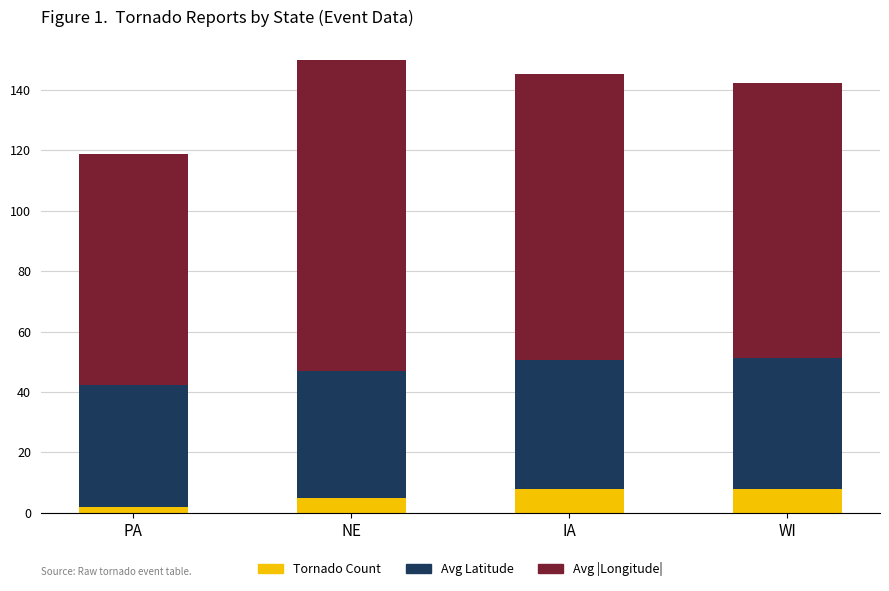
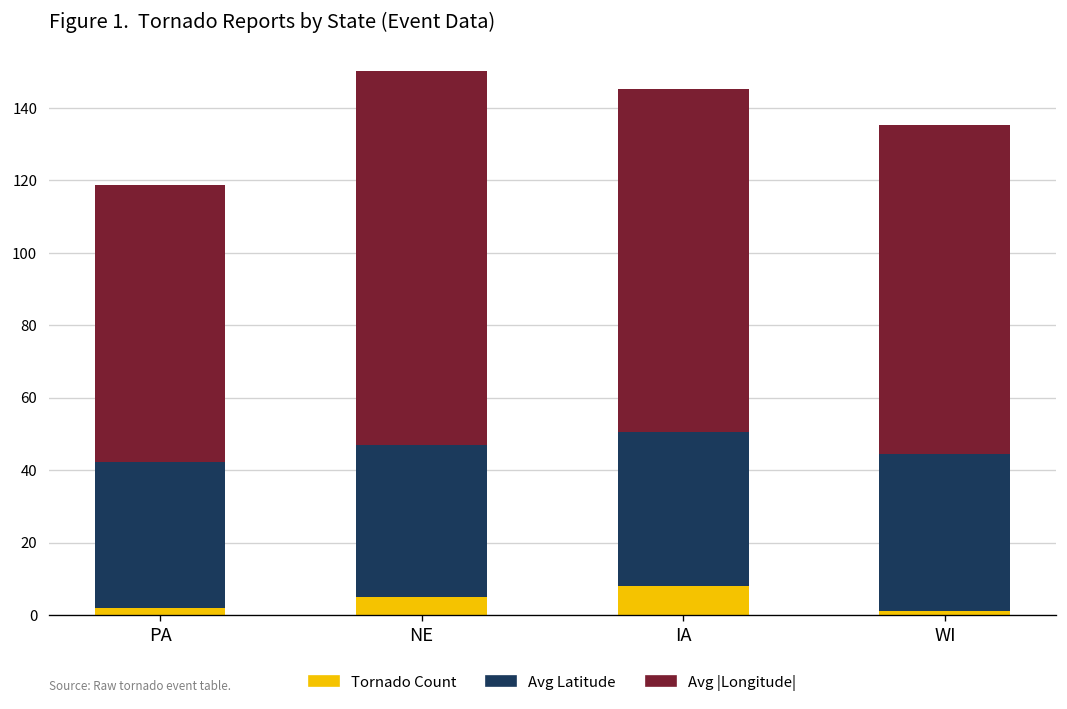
  {
    "Tornado Count": {
      "PA": 2,
      "NE": 5,
      "IA": 8,
-     "WI": 8
+     "WI": 1
    },
    "Avg Latitude": {
      "PA": 40,
      "NE": 42,
      "IA": 43,
      "WI": 43
    },
    "Avg |Longitude|": {
      "PA": 77,
      "NE": 103,
      "IA": 95,
      "WI": 91
    }
  }
